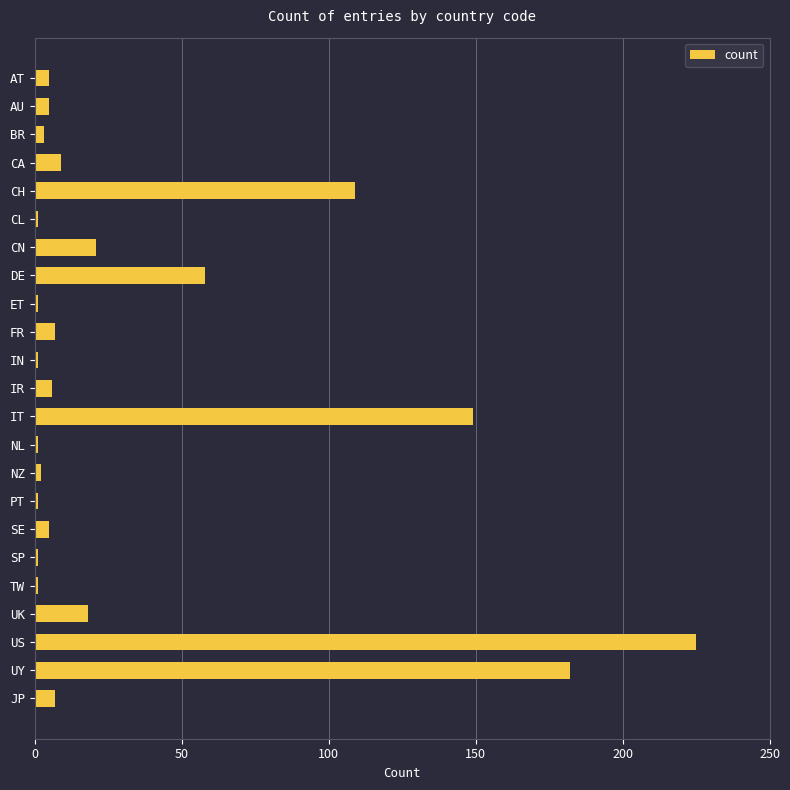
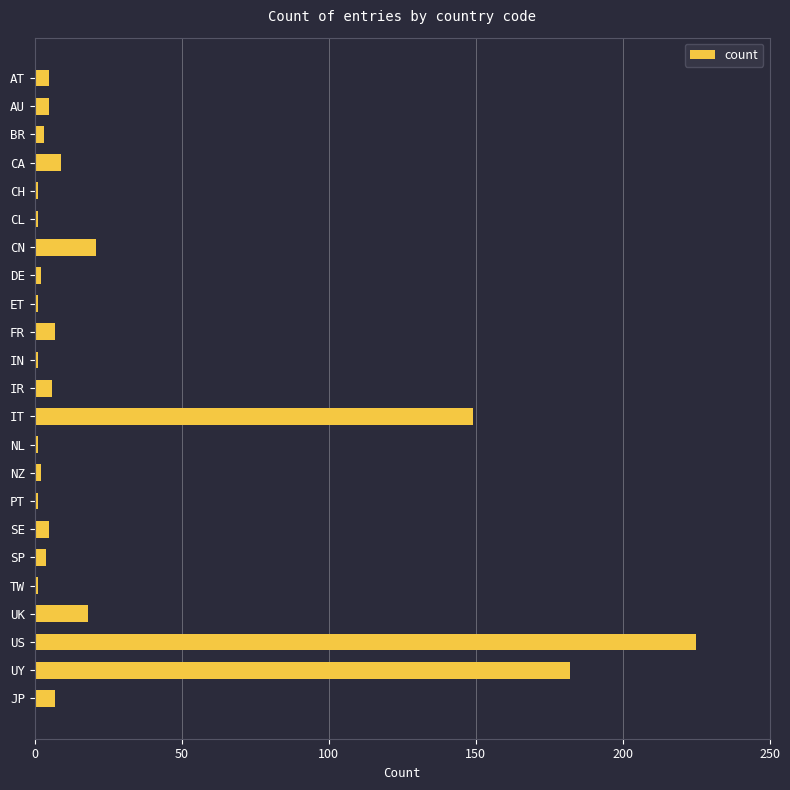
  {
    "AT": 5,
    "AU": 5,
    "BR": 3,
    "CA": 9,
-   "CH": 109,
+   "CH": 1,
    "CL": 1,
    "CN": 21,
-   "DE": 58,
+   "DE": 2,
    "ET": 1,
    "FR": 7,
    "IN": 1,
    "IR": 6,
    "IT": 149,
    "NL": 1,
    "NZ": 2,
    "PT": 1,
    "SE": 5,
-   "SP": 1,
+   "SP": 4,
    "TW": 1,
    "UK": 18,
    "US": 225,
    "UY": 182,
    "JP": 7
  }
